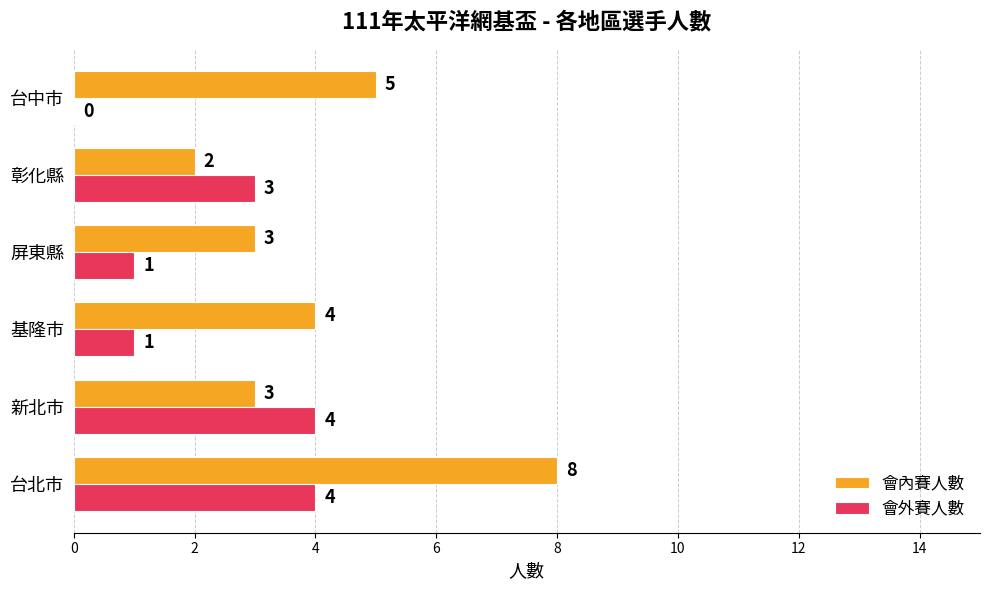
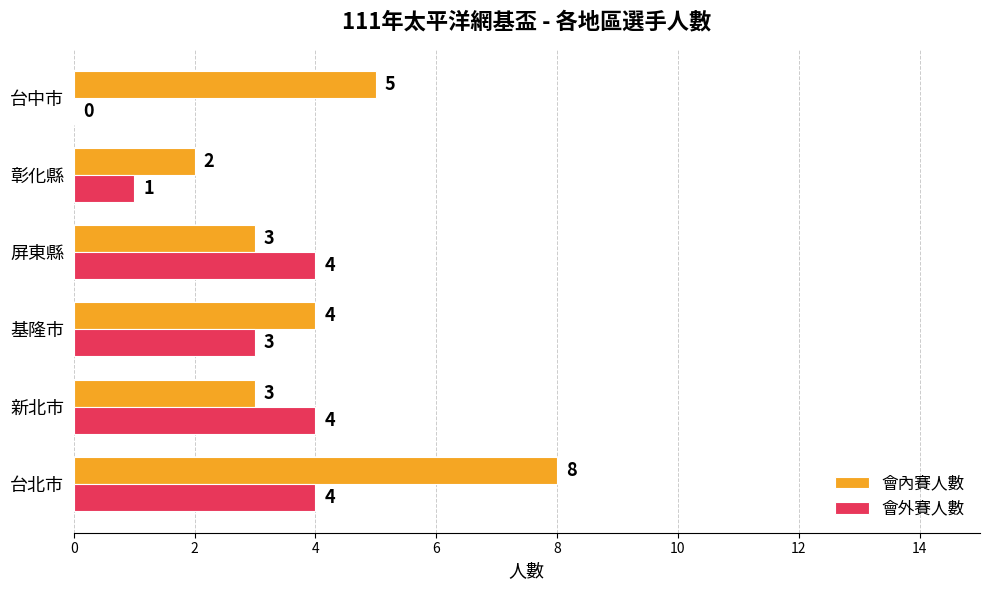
  {
    "會內賽人數": {
      "台中市": 5,
      "彰化縣": 2,
      "屏東縣": 3,
      "基隆市": 4,
      "新北市": 3,
      "台北市": 8
    },
    "會外賽人數": {
      "台中市": 0,
-     "彰化縣": 3,
-     "屏東縣": 1,
-     "基隆市": 1,
+     "彰化縣": 1,
+     "屏東縣": 4,
+     "基隆市": 3,
      "新北市": 4,
      "台北市": 4
    }
  }
